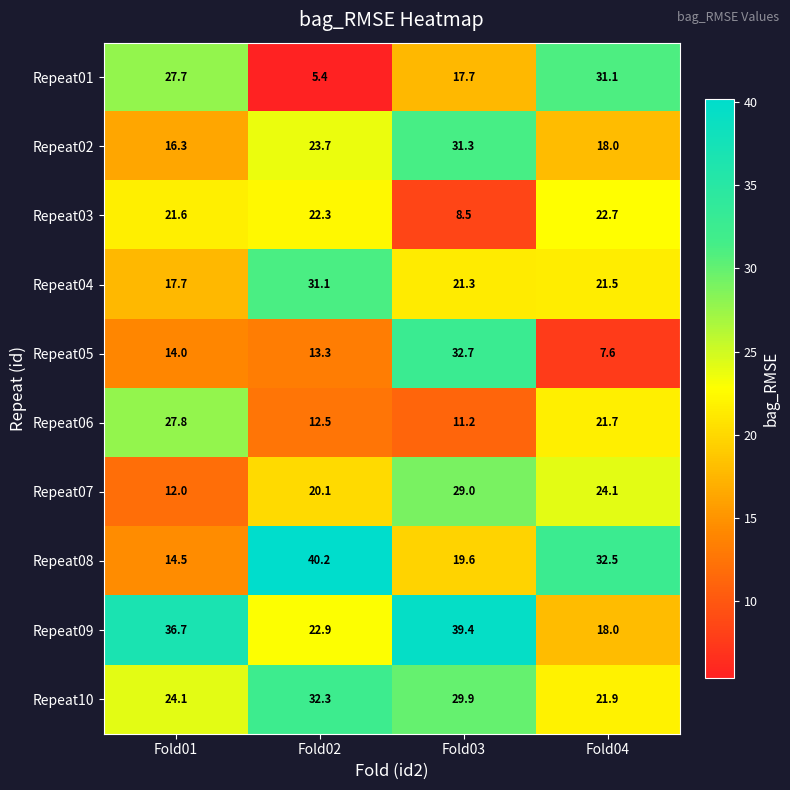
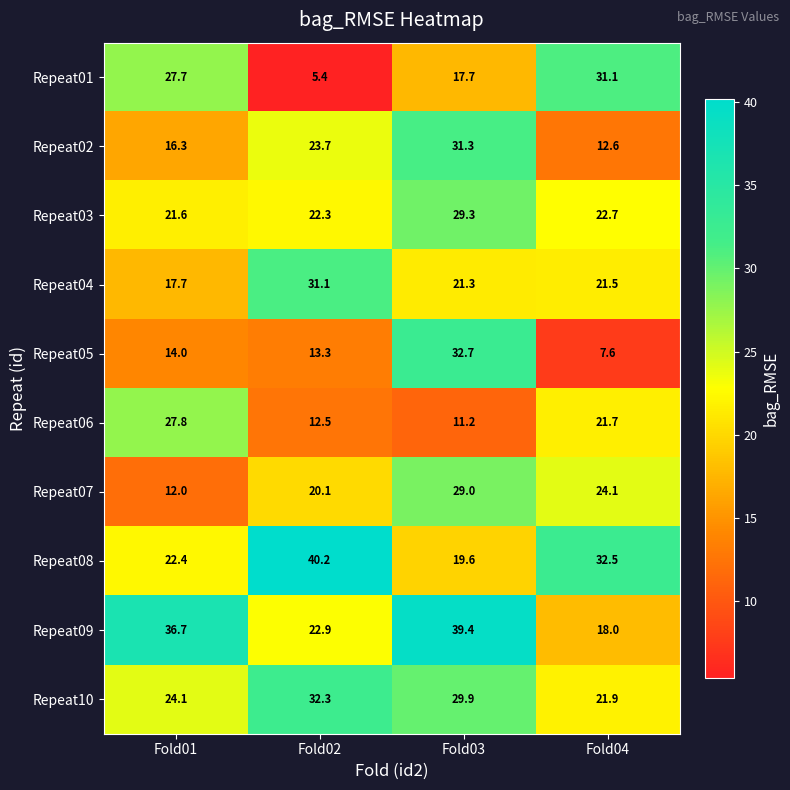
  {
    "Repeat01": {
      "Fold01": 27.7,
      "Fold02": 5.4,
      "Fold03": 17.7,
      "Fold04": 31.1
    },
    "Repeat02": {
      "Fold01": 16.3,
      "Fold02": 23.7,
      "Fold03": 31.3,
-     "Fold04": 18.0
+     "Fold04": 12.6
    },
    "Repeat03": {
      "Fold01": 21.6,
      "Fold02": 22.3,
-     "Fold03": 8.5,
+     "Fold03": 29.3,
      "Fold04": 22.7
    },
    "Repeat04": {
      "Fold01": 17.7,
      "Fold02": 31.1,
      "Fold03": 21.3,
      "Fold04": 21.5
    },
    "Repeat05": {
      "Fold01": 14.0,
      "Fold02": 13.3,
      "Fold03": 32.7,
      "Fold04": 7.6
    },
    "Repeat06": {
      "Fold01": 27.8,
      "Fold02": 12.5,
      "Fold03": 11.2,
      "Fold04": 21.7
    },
    "Repeat07": {
      "Fold01": 12.0,
      "Fold02": 20.1,
      "Fold03": 29.0,
      "Fold04": 24.1
    },
    "Repeat08": {
-     "Fold01": 14.5,
+     "Fold01": 22.4,
      "Fold02": 40.2,
      "Fold03": 19.6,
      "Fold04": 32.5
    },
    "Repeat09": {
      "Fold01": 36.7,
      "Fold02": 22.9,
      "Fold03": 39.4,
      "Fold04": 18.0
    },
    "Repeat10": {
      "Fold01": 24.1,
      "Fold02": 32.3,
      "Fold03": 29.9,
      "Fold04": 21.9
    }
  }
